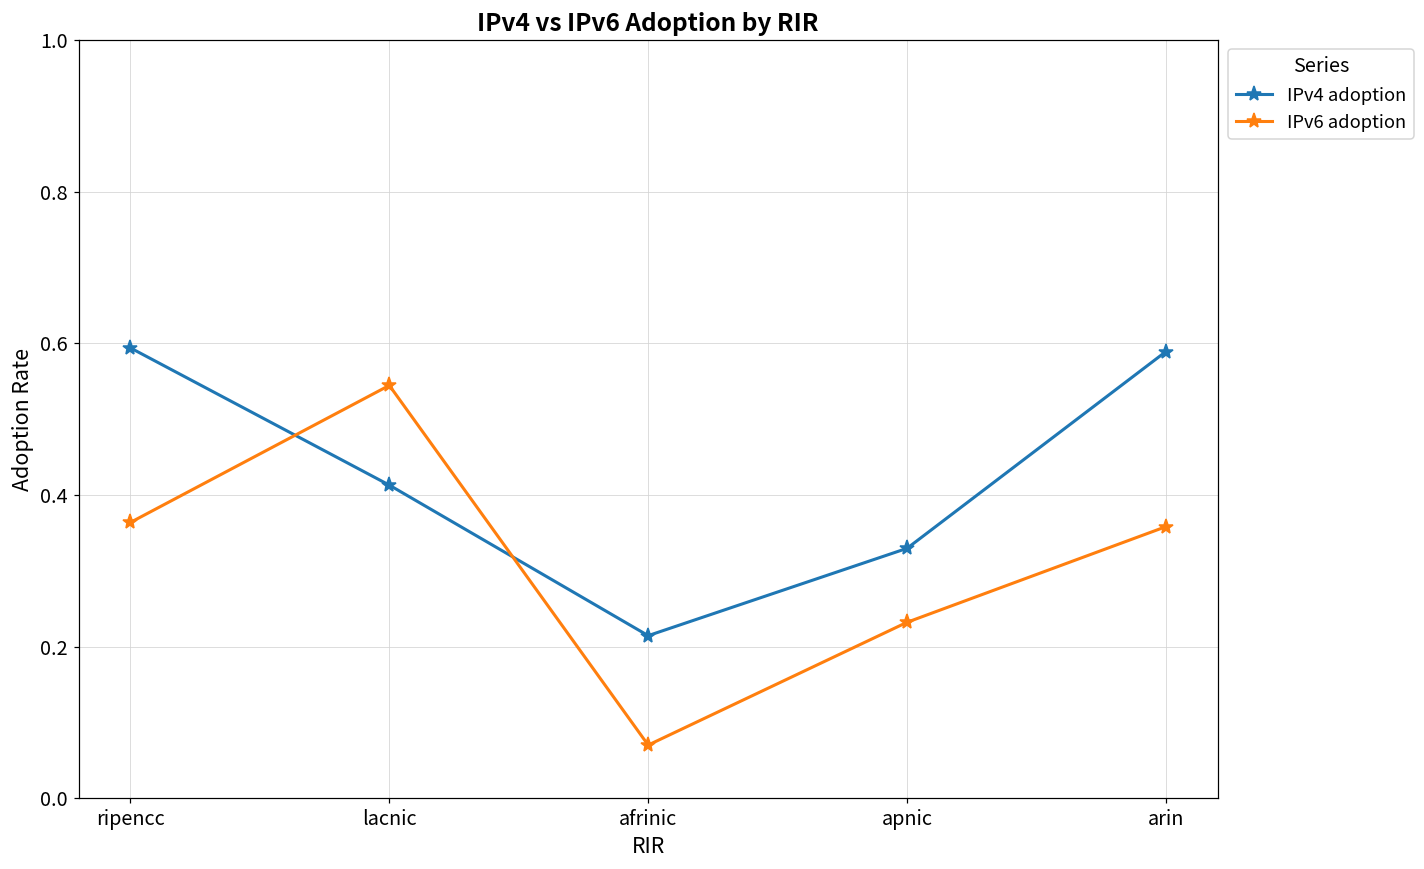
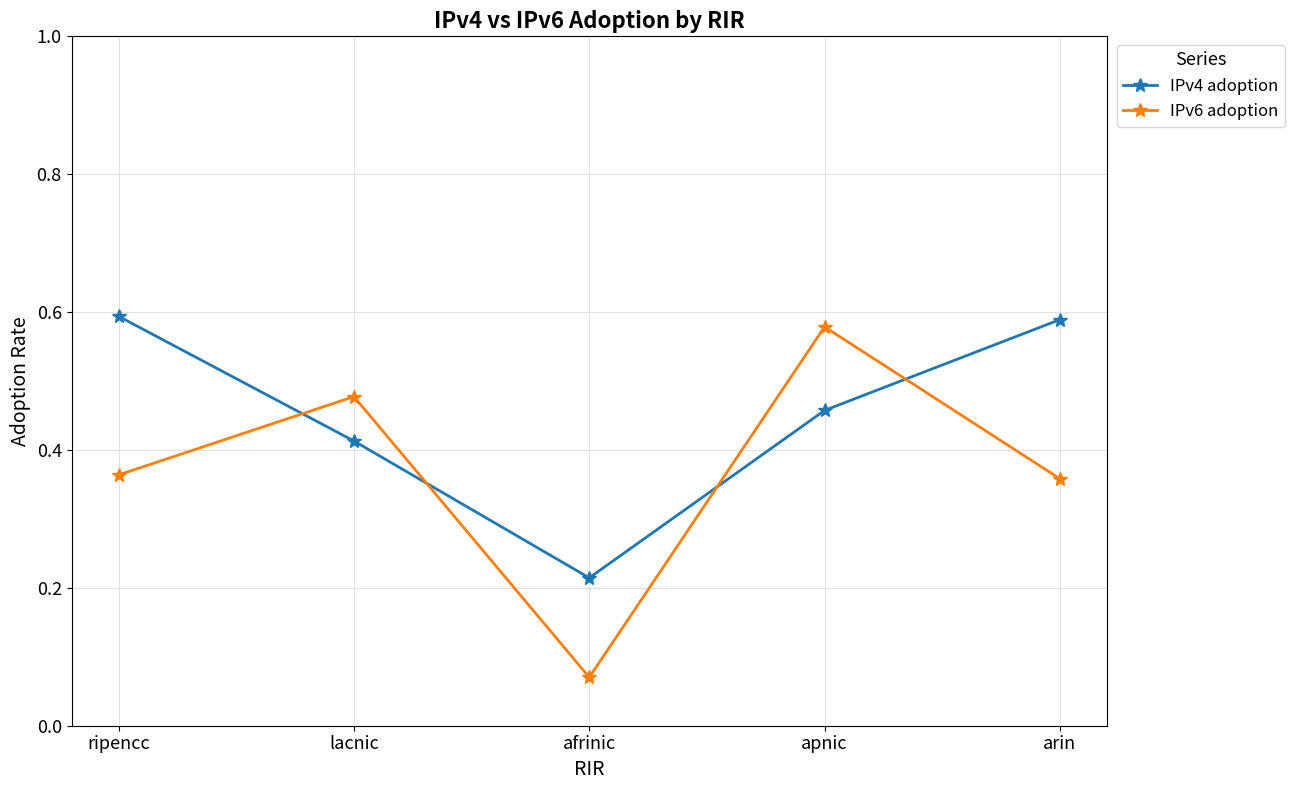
  {
    "IPv4 adoption": {
      "ripencc": 0.59,
      "lacnic": 0.41,
      "afrinic": 0.21,
-     "apnic": 0.33,
+     "apnic": 0.46,
      "arin": 0.59
    },
    "IPv6 adoption": {
      "ripencc": 0.36,
-     "lacnic": 0.54,
+     "lacnic": 0.48,
      "afrinic": 0.07,
-     "apnic": 0.23,
+     "apnic": 0.58,
      "arin": 0.36
    }
  }
